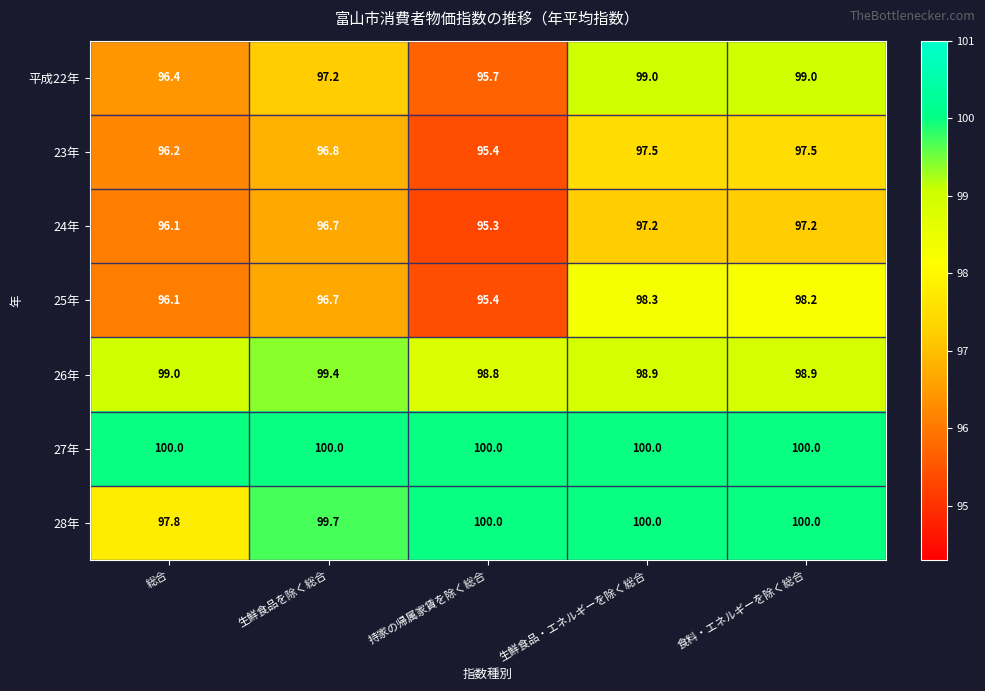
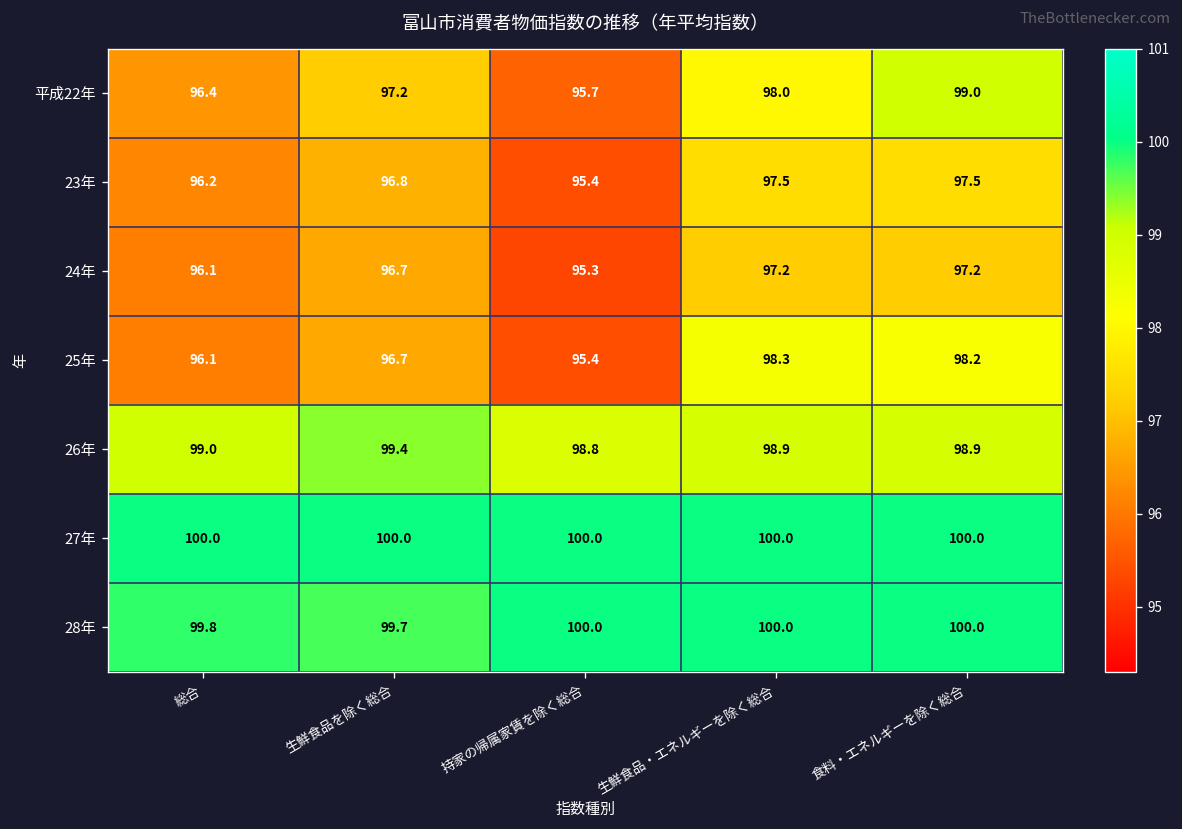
  {
    "平成22年": {
      "総合": 96.4,
      "生鮮食品を除く総合": 97.2,
      "持家の帰属家賃を除く総合": 95.7,
-     "生鮮食品・エネルギーを除く総合": 99.0,
+     "生鮮食品・エネルギーを除く総合": 98.0,
      "食料・エネルギーを除く総合": 99.0
    },
    "23年": {
      "総合": 96.2,
      "生鮮食品を除く総合": 96.8,
      "持家の帰属家賃を除く総合": 95.4,
      "生鮮食品・エネルギーを除く総合": 97.5,
      "食料・エネルギーを除く総合": 97.5
    },
    "24年": {
      "総合": 96.1,
      "生鮮食品を除く総合": 96.7,
      "持家の帰属家賃を除く総合": 95.3,
      "生鮮食品・エネルギーを除く総合": 97.2,
      "食料・エネルギーを除く総合": 97.2
    },
    "25年": {
      "総合": 96.1,
      "生鮮食品を除く総合": 96.7,
      "持家の帰属家賃を除く総合": 95.4,
      "生鮮食品・エネルギーを除く総合": 98.3,
      "食料・エネルギーを除く総合": 98.2
    },
    "26年": {
      "総合": 99.0,
      "生鮮食品を除く総合": 99.4,
      "持家の帰属家賃を除く総合": 98.8,
      "生鮮食品・エネルギーを除く総合": 98.9,
      "食料・エネルギーを除く総合": 98.9
    },
    "27年": {
      "総合": 100.0,
      "生鮮食品を除く総合": 100.0,
      "持家の帰属家賃を除く総合": 100.0,
      "生鮮食品・エネルギーを除く総合": 100.0,
      "食料・エネルギーを除く総合": 100.0
    },
    "28年": {
-     "総合": 97.8,
+     "総合": 99.8,
      "生鮮食品を除く総合": 99.7,
      "持家の帰属家賃を除く総合": 100.0,
      "生鮮食品・エネルギーを除く総合": 100.0,
      "食料・エネルギーを除く総合": 100.0
    }
  }
